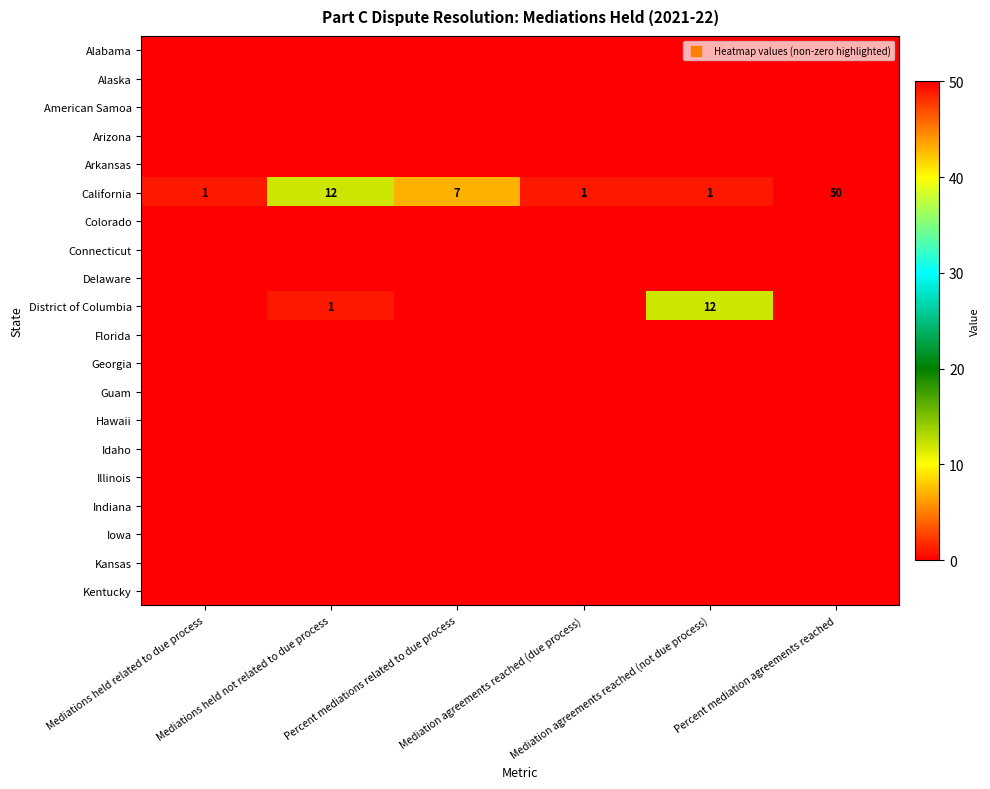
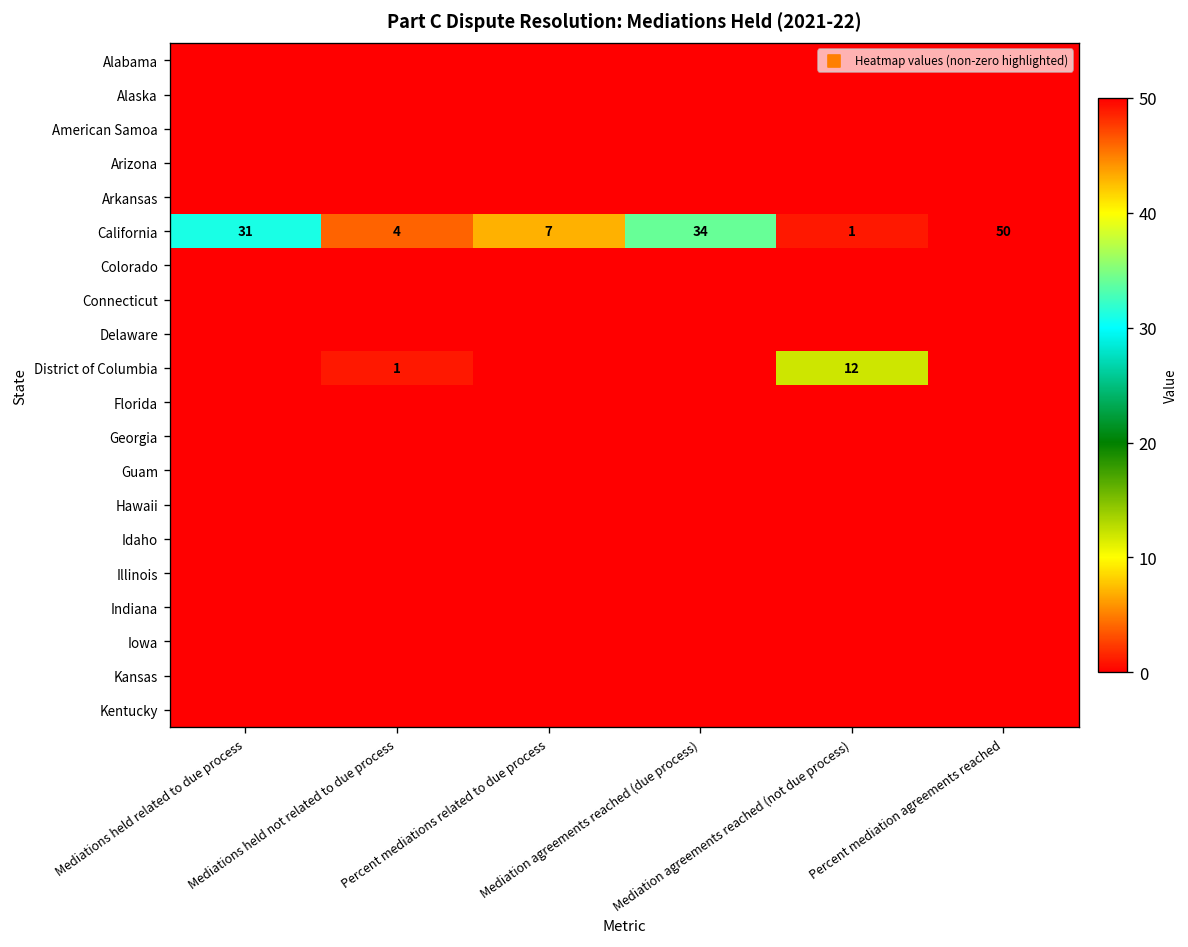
  {
    "California": {
-     "Mediations held related to due process": 1,
-     "Mediations held not related to due process": 12,
+     "Mediations held related to due process": 31,
+     "Mediations held not related to due process": 4,
      "Percent mediations related to due process": 7,
-     "Mediation agreements reached (due process)": 1,
+     "Mediation agreements reached (due process)": 34,
      "Mediation agreements reached (not due process)": 1,
      "Percent mediation agreements reached": 50
    },
    "District of Columbia": {
      "Mediations held not related to due process": 1,
      "Mediation agreements reached (not due process)": 12
    }
  }
